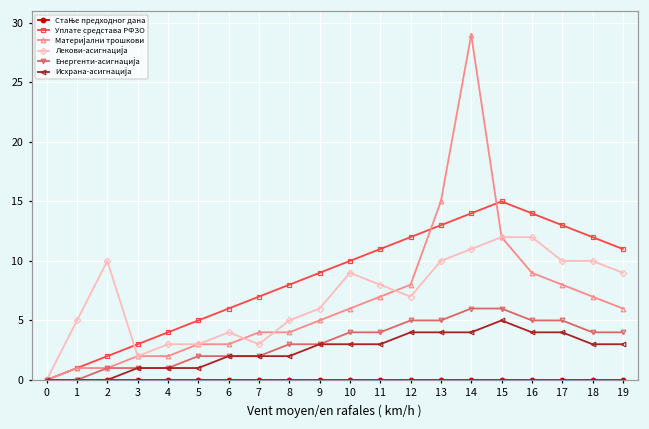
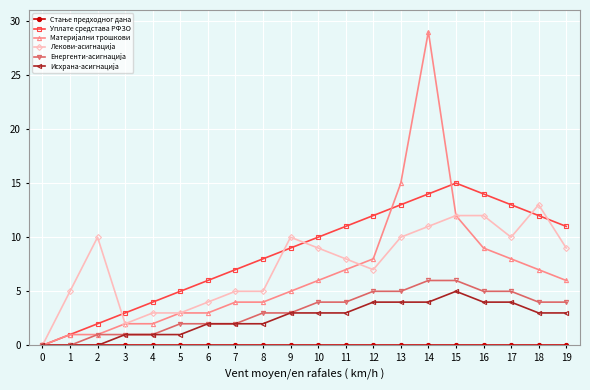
  {
    "Лекови-асигнација": {
      "1": 5,
      "2": 10,
      "4": 3,
      "6": 4,
-     "7": 3,
+     "7": 5,
      "8": 5,
-     "9": 6,
+     "9": 10,
      "10": 9,
      "11": 8,
      "12": 7,
      "13": 10,
      "14": 11,
      "16": 12,
      "17": 10,
-     "18": 10,
+     "18": 13,
      "19": 9
    }
  }
